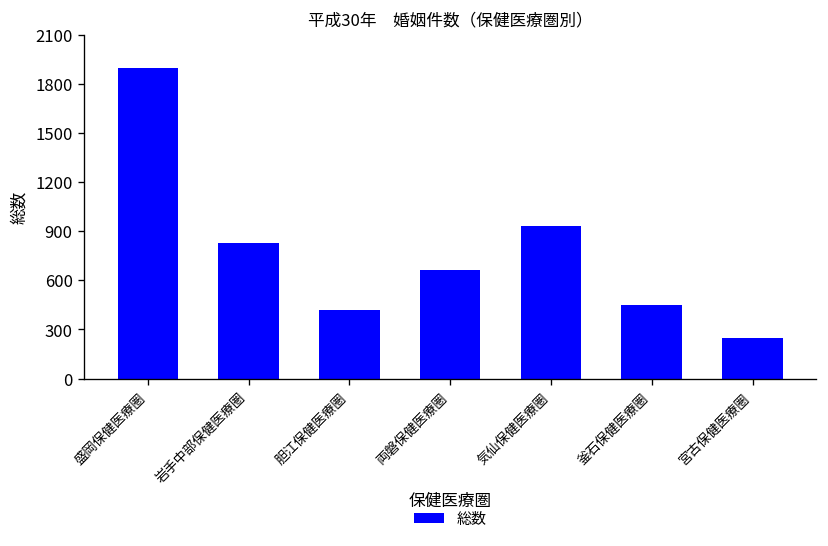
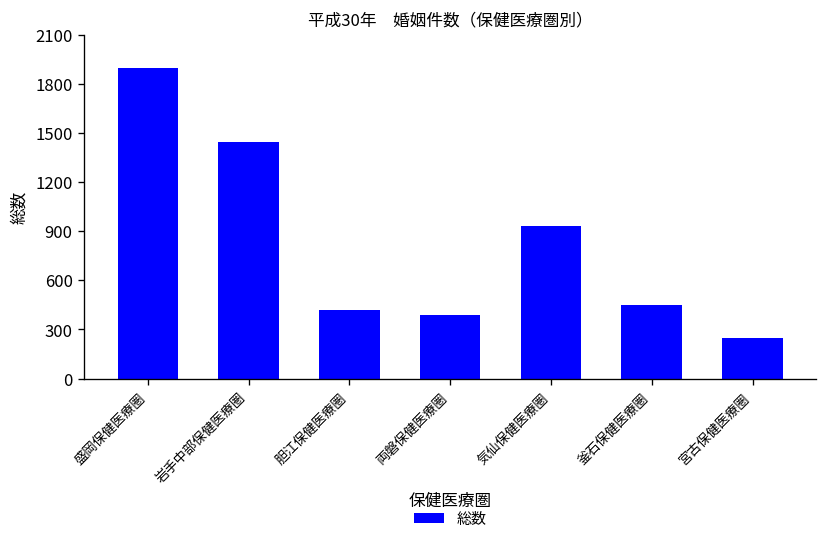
  {
    "盛岡保健医療圏": 1900,
-   "岩手中部保健医療圏": 830,
+   "岩手中部保健医療圏": 1440,
    "胆江保健医療圏": 420,
-   "両磐保健医療圏": 670,
+   "両磐保健医療圏": 390,
    "気仙保健医療圏": 930,
    "釜石保健医療圏": 450,
    "宮古保健医療圏": 250
  }
